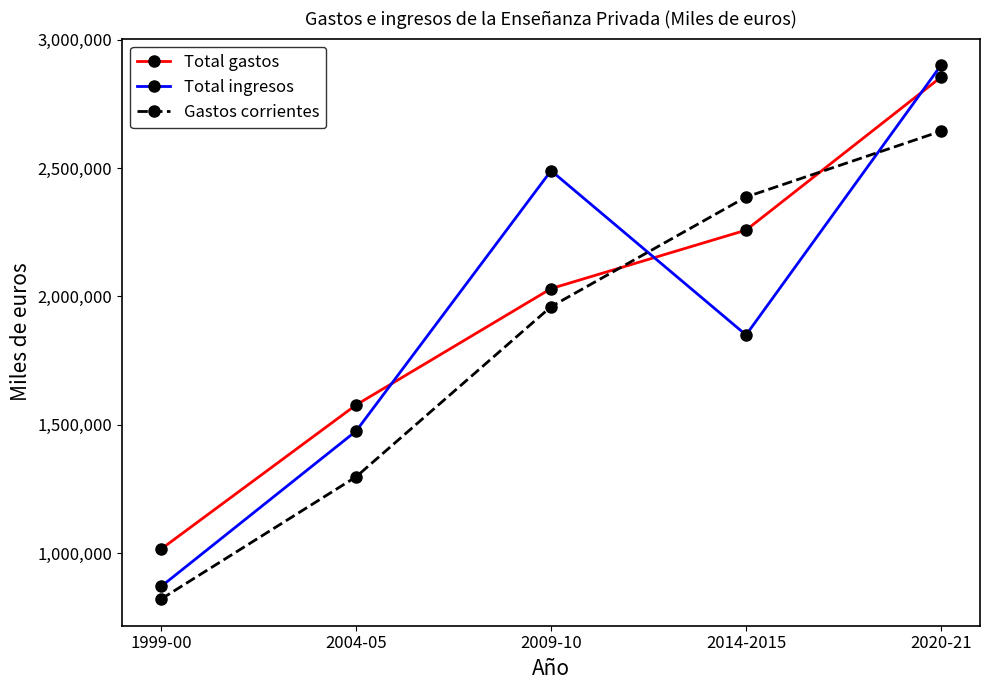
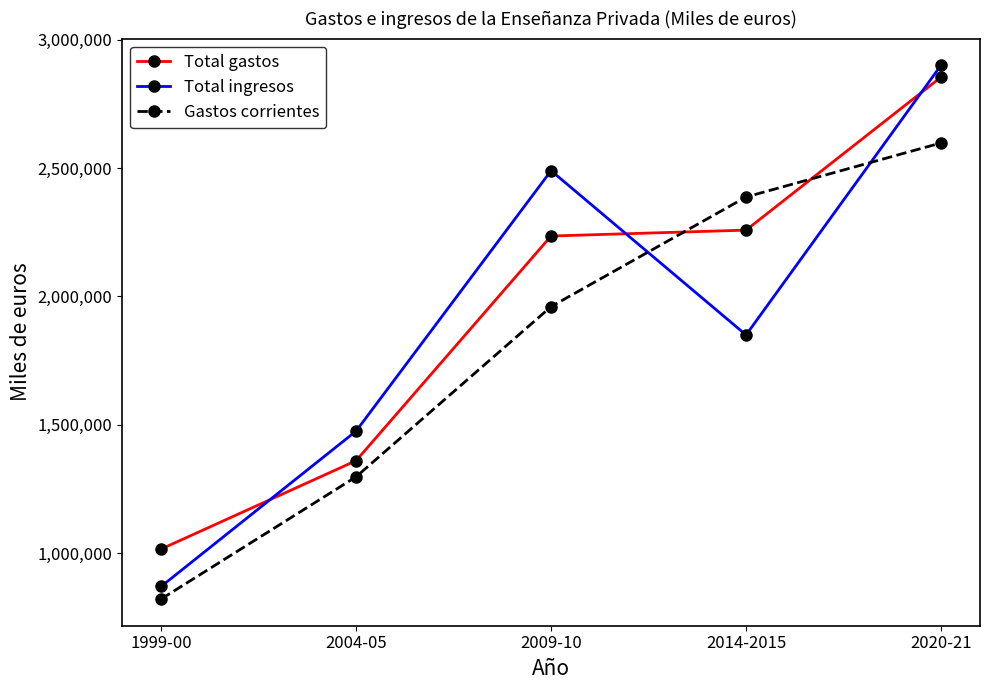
  {
    "Total gastos": {
      "1999-00": "1,020,000",
-     "2004-05": "1,580,000",
-     "2009-10": "2,030,000",
+     "2004-05": "1,360,000",
+     "2009-10": "2,240,000",
      "2014-2015": "2,260,000",
      "2020-21": "2,850,000"
    },
    "Total ingresos": {
      "1999-00": "870,000",
      "2004-05": "1,480,000",
      "2009-10": "2,490,000",
      "2014-2015": "1,850,000",
      "2020-21": "2,900,000"
    },
    "Gastos corrientes": {
      "1999-00": "820,000",
      "2004-05": "1,300,000",
      "2009-10": "1,960,000",
      "2014-2015": "2,390,000",
-     "2020-21": "2,640,000"
+     "2020-21": "2,600,000"
    }
  }
